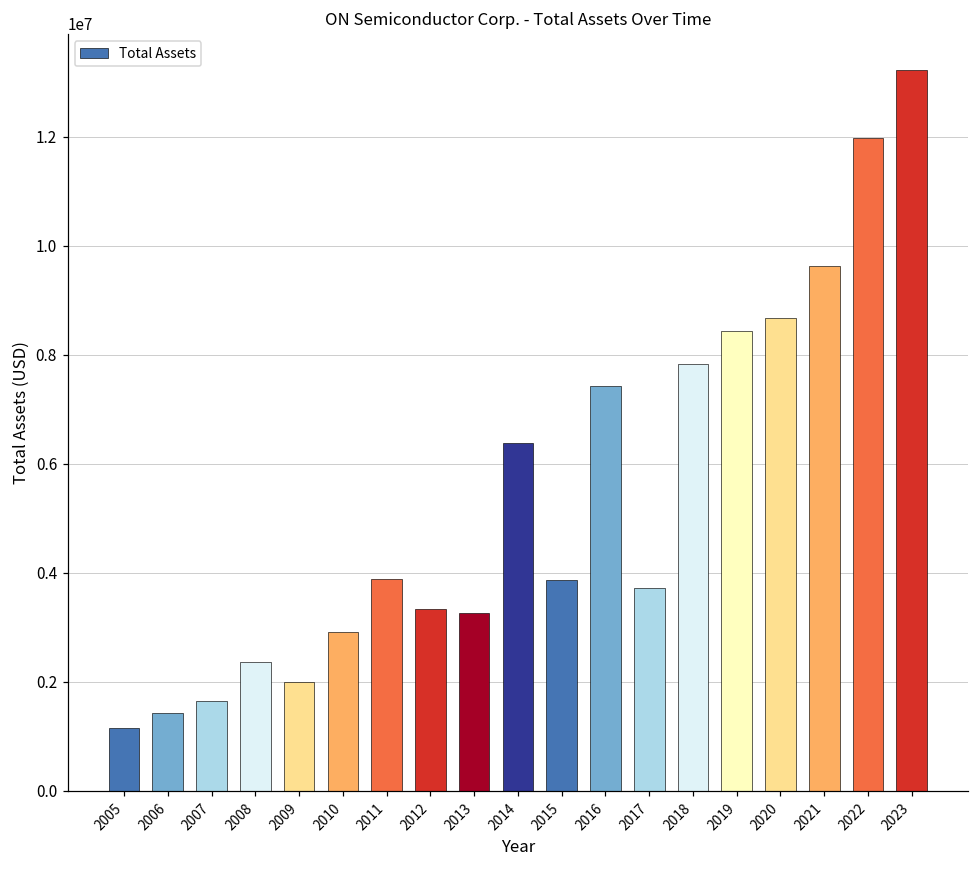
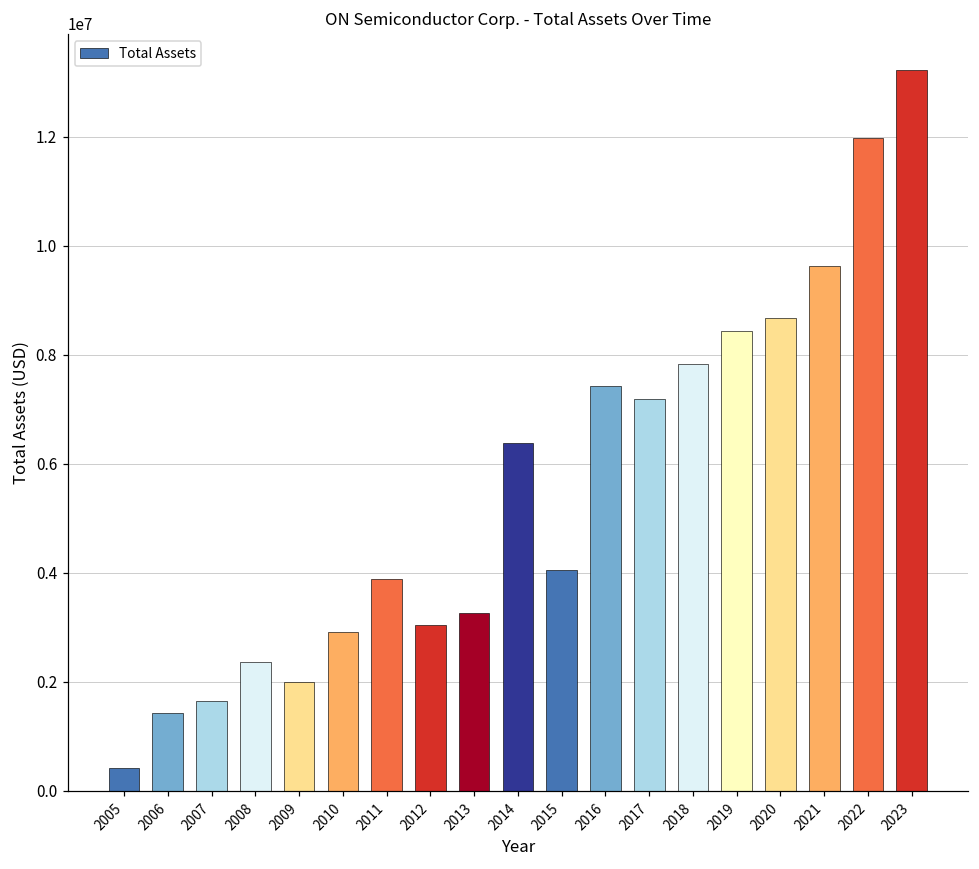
  {
-   "2005": 1100000,
+   "2005": 400000,
    "2006": 1400000,
    "2007": 1600000,
    "2008": 2400000,
    "2009": 2000000,
    "2010": 2900000,
    "2011": 3900000,
-   "2012": 3300000,
+   "2012": 3000000,
    "2013": 3300000,
    "2014": 6400000,
-   "2015": 3900000,
+   "2015": 4000000,
    "2016": 7400000,
-   "2017": 3700000,
+   "2017": 7200000,
    "2018": 7800000,
    "2019": 8400000,
    "2020": 8700000,
    "2021": 9600000,
    "2022": 12000000,
    "2023": 13200000
  }
